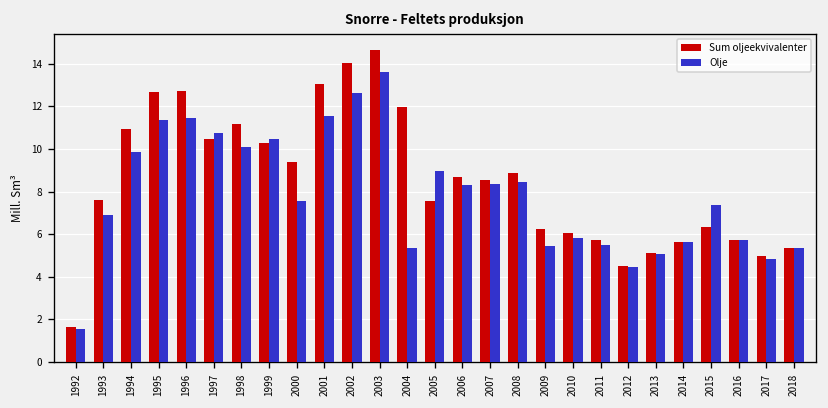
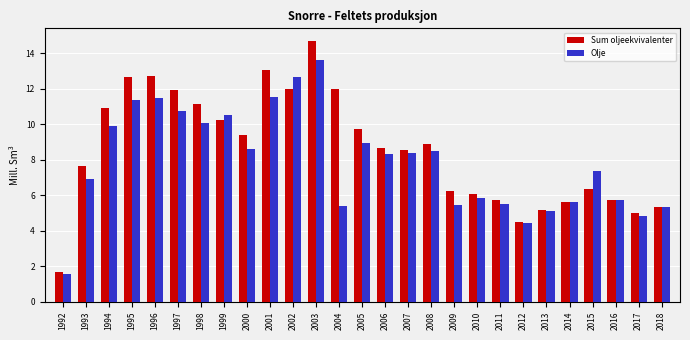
  {
    "Sum oljeekvivalenter": {
      "1992": 1.6,
      "1993": 7.6,
      "1994": 10.9,
      "1995": 12.7,
      "1996": 12.7,
-     "1997": 10.5,
+     "1997": 11.9,
      "1998": 11.2,
      "1999": 10.3,
      "2000": 9.4,
      "2001": 13.0,
-     "2002": 14.0,
+     "2002": 12.0,
      "2003": 14.7,
      "2004": 12.0,
-     "2005": 7.6,
+     "2005": 9.7,
      "2006": 8.7,
      "2007": 8.5,
      "2008": 8.9,
      "2009": 6.2,
      "2010": 6.1,
      "2011": 5.7,
      "2012": 4.5,
      "2013": 5.1,
      "2014": 5.6,
      "2015": 6.4,
      "2016": 5.7,
      "2017": 5.0,
      "2018": 5.3
    },
    "Olje": {
      "1992": 1.6,
      "1993": 6.9,
      "1994": 9.9,
      "1995": 11.4,
      "1996": 11.5,
      "1997": 10.8,
      "1998": 10.1,
      "1999": 10.5,
-     "2000": 7.6,
+     "2000": 8.6,
      "2001": 11.5,
      "2002": 12.6,
      "2003": 13.6,
      "2004": 5.4,
      "2005": 9.0,
      "2006": 8.3,
      "2007": 8.4,
      "2008": 8.5,
      "2009": 5.5,
      "2010": 5.8,
      "2011": 5.5,
      "2012": 4.5,
      "2013": 5.1,
      "2014": 5.6,
      "2015": 7.4,
      "2016": 5.7,
      "2017": 4.8,
      "2018": 5.3
    }
  }
